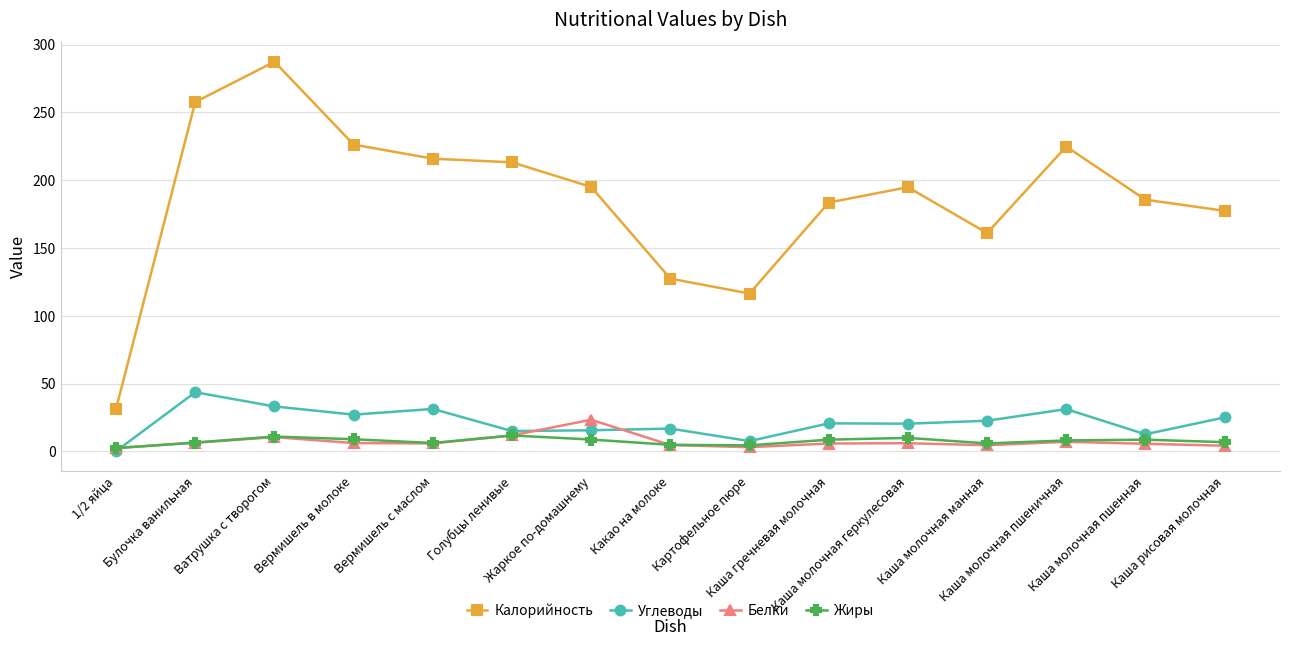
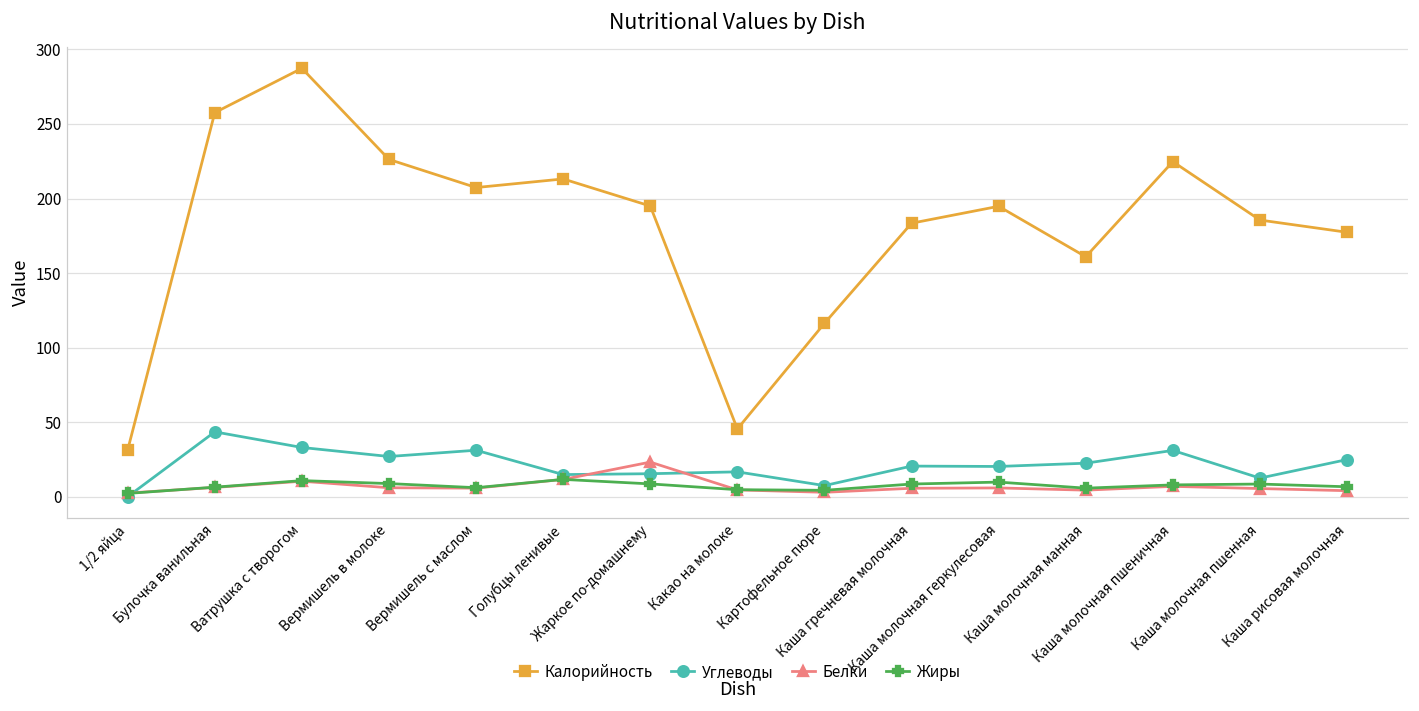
  {
    "Калорийность": {
      "1/2 яйца": 32,
      "Булочка ванильная": 258,
      "Ватрушка с творогом": 287,
      "Вермишель в молоке": 226,
-     "Вермишель с маслом": 216,
+     "Вермишель с маслом": 207,
      "Голубцы ленивые": 213,
      "Жаркое по-домашнему": 195,
-     "Какао на молоке": 127,
+     "Какао на молоке": 46,
      "Картофельное пюре": 116,
      "Каша гречневая молочная": 183,
      "Каша молочная геркулесовая": 195,
      "Каша молочная манная": 161,
      "Каша молочная пшеничная": 225,
      "Каша молочная пшенная": 186,
      "Каша рисовая молочная": 177
    },
    "Углеводы": {
      "1/2 яйца": 0,
      "Булочка ванильная": 44,
      "Ватрушка с творогом": 33,
      "Вермишель в молоке": 27,
      "Вермишель с маслом": 31,
      "Голубцы ленивые": 15,
      "Жаркое по-домашнему": 16,
      "Какао на молоке": 17,
      "Картофельное пюре": 8,
      "Каша гречневая молочная": 21,
      "Каша молочная геркулесовая": 20,
      "Каша молочная манная": 23,
      "Каша молочная пшеничная": 31,
      "Каша молочная пшенная": 13,
      "Каша рисовая молочная": 25
    },
    "Белки": {
      "Вермишель в молоке": 6,
      "Жаркое по-домашнему": 23,
      "Каша гречневая молочная": 6,
      "Каша молочная геркулесовая": 6,
      "Каша молочная пшенная": 6,
      "Каша рисовая молочная": 4
    },
    "Жиры": {
      "Вермишель в молоке": 9,
      "Жаркое по-домашнему": 9,
      "Каша гречневая молочная": 9,
      "Каша молочная геркулесовая": 10,
      "Каша молочная пшенная": 9,
      "Каша рисовая молочная": 7
    }
  }
